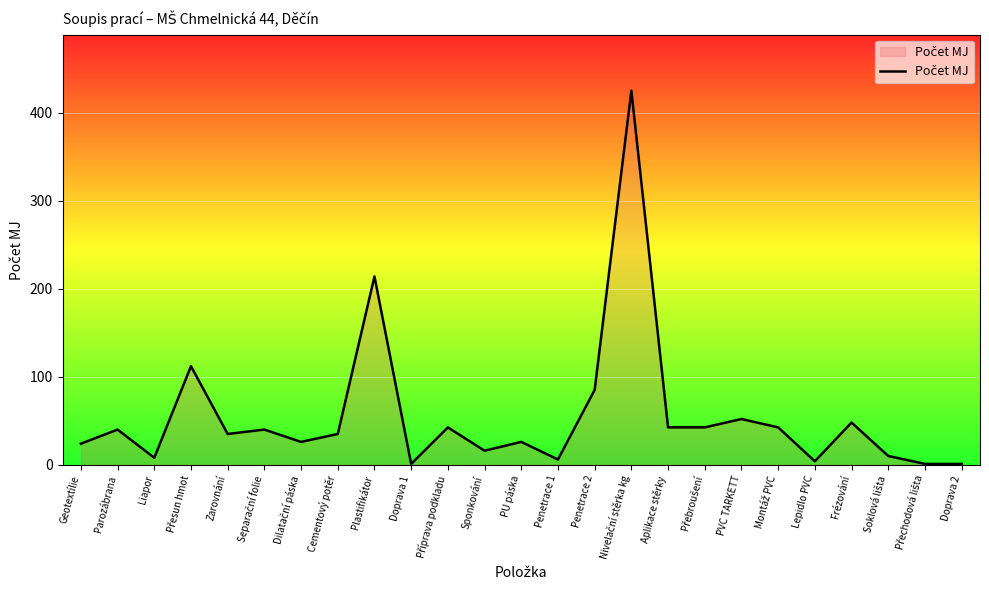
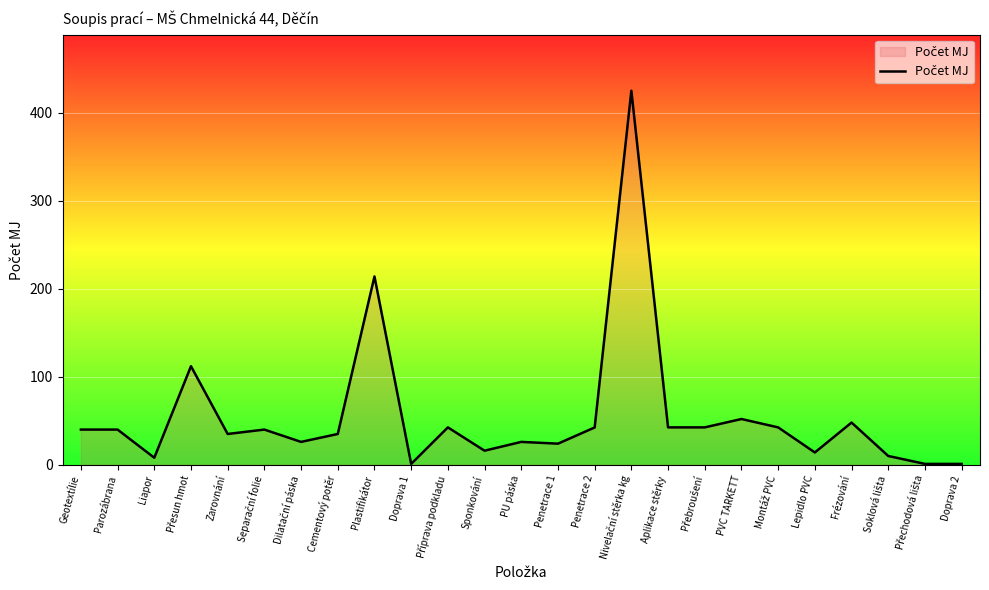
  {
-   "Geotextílie": 20,
+   "Geotextílie": 40,
    "Parozábrana": 40,
    "Liapor": 10,
    "Přesun hmot": 110,
    "Zarovnání": 40,
    "Separační folie": 40,
    "Dilatační páska": 30,
    "Cementový potěr": 40,
    "Plastifikátor": 210,
    "Doprava 1": 0,
    "Příprava podkladu": 40,
    "Sponkování": 20,
    "PU páska": 30,
-   "Penetrace 1": 10,
-   "Penetrace 2": 90,
+   "Penetrace 1": 20,
+   "Penetrace 2": 40,
    "Nivelační stěrka kg": 430,
    "Aplikace stěrky": 40,
    "Přebroušení": 40,
    "PVC TARKETT": 50,
    "Montáž PVC": 40,
-   "Lepidlo PVC": 0,
+   "Lepidlo PVC": 10,
    "Frézování": 50,
    "Soklová lišta": 10,
    "Přechodová lišta": 0,
    "Doprava 2": 0
  }
